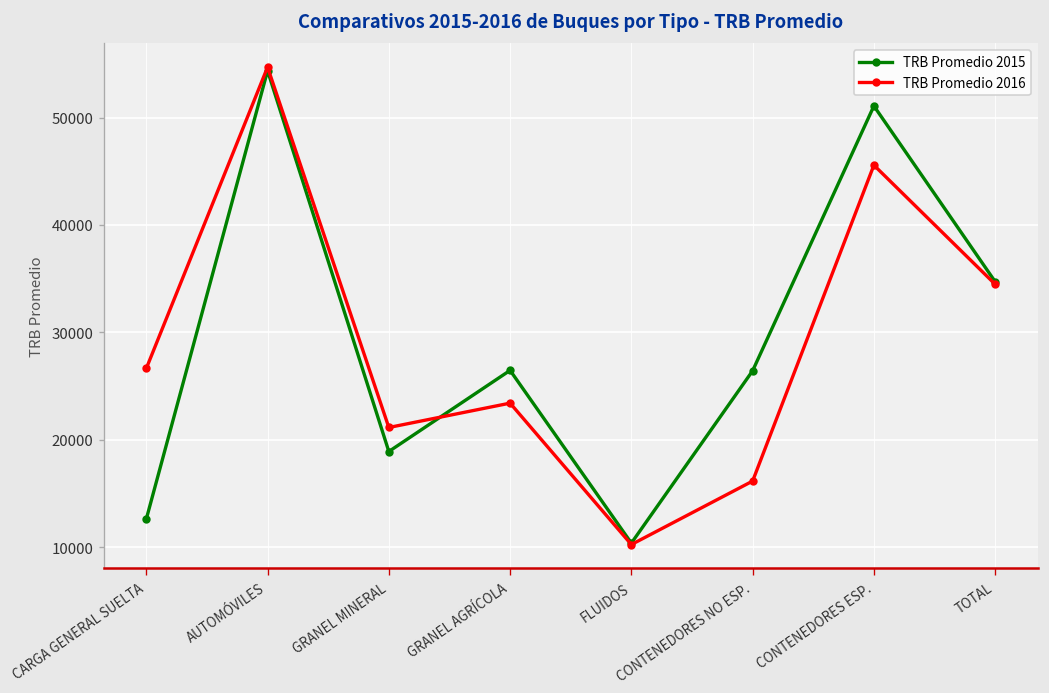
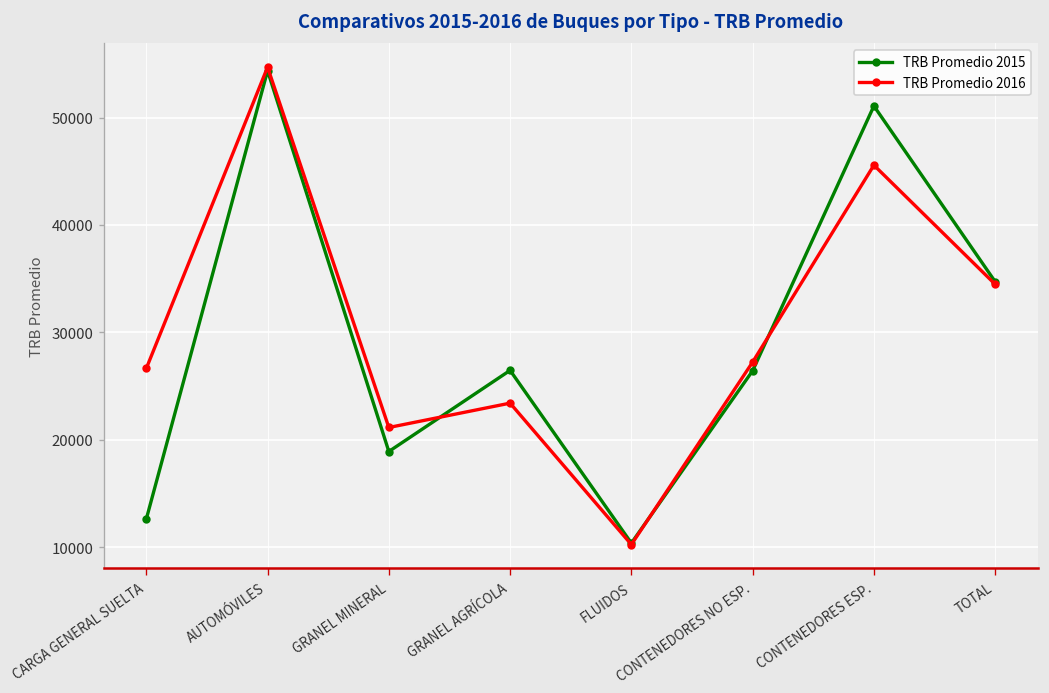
  {
    "TRB Promedio 2015": {
      "CARGA GENERAL SUELTA": 13000,
      "AUTOMÓVILES": 54000,
      "GRANEL MINERAL": 19000,
      "GRANEL AGRÍCOLA": 26000,
      "CONTENEDORES NO ESP.": 26000,
      "CONTENEDORES ESP.": 51000
    },
    "TRB Promedio 2016": {
      "CARGA GENERAL SUELTA": 27000,
      "AUTOMÓVILES": 55000,
      "GRANEL MINERAL": 21000,
      "GRANEL AGRÍCOLA": 23000,
-     "CONTENEDORES NO ESP.": 16000,
+     "CONTENEDORES NO ESP.": 27000,
      "CONTENEDORES ESP.": 46000
    }
  }
